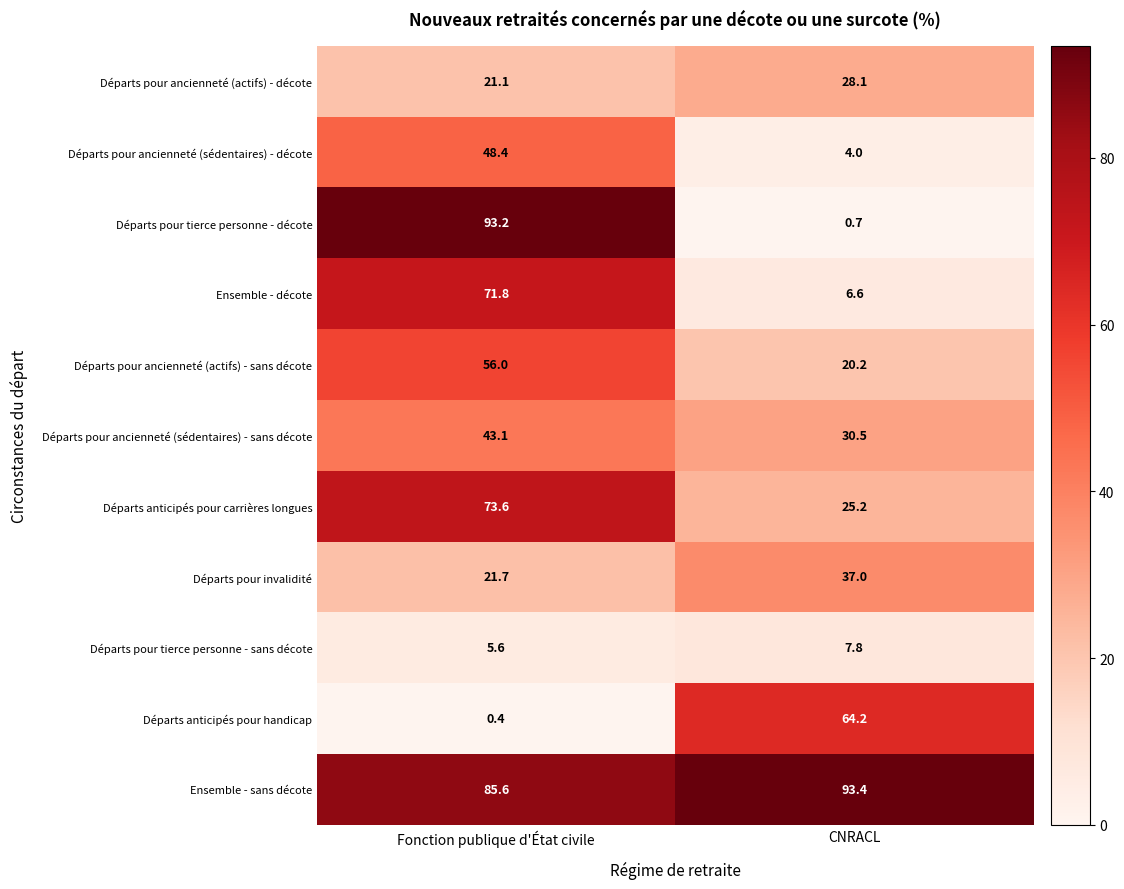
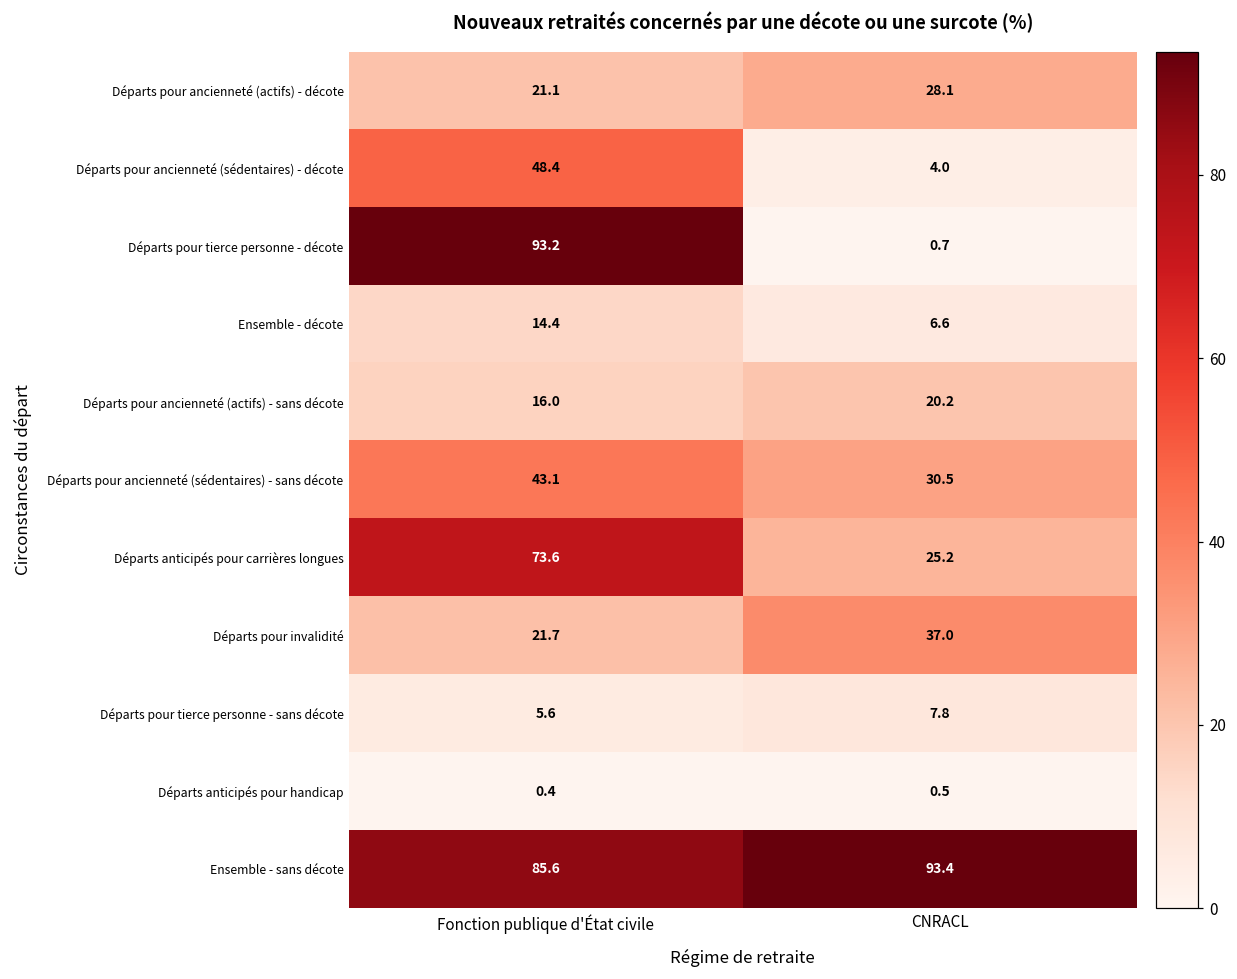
  {
    "Départs pour ancienneté (actifs) - décote": {
      "Fonction publique d'État civile": 21.1,
      "CNRACL": 28.1
    },
    "Départs pour ancienneté (sédentaires) - décote": {
      "Fonction publique d'État civile": 48.4,
      "CNRACL": 4.0
    },
    "Départs pour tierce personne - décote": {
      "Fonction publique d'État civile": 93.2,
      "CNRACL": 0.7
    },
    "Ensemble - décote": {
-     "Fonction publique d'État civile": 71.8,
+     "Fonction publique d'État civile": 14.4,
      "CNRACL": 6.6
    },
    "Départs pour ancienneté (actifs) - sans décote": {
-     "Fonction publique d'État civile": 56.0,
+     "Fonction publique d'État civile": 16.0,
      "CNRACL": 20.2
    },
    "Départs pour ancienneté (sédentaires) - sans décote": {
      "Fonction publique d'État civile": 43.1,
      "CNRACL": 30.5
    },
    "Départs anticipés pour carrières longues": {
      "Fonction publique d'État civile": 73.6,
      "CNRACL": 25.2
    },
    "Départs pour invalidité": {
      "Fonction publique d'État civile": 21.7,
      "CNRACL": 37.0
    },
    "Départs pour tierce personne - sans décote": {
      "Fonction publique d'État civile": 5.6,
      "CNRACL": 7.8
    },
    "Départs anticipés pour handicap": {
      "Fonction publique d'État civile": 0.4,
-     "CNRACL": 64.2
+     "CNRACL": 0.5
    },
    "Ensemble - sans décote": {
      "Fonction publique d'État civile": 85.6,
      "CNRACL": 93.4
    }
  }
